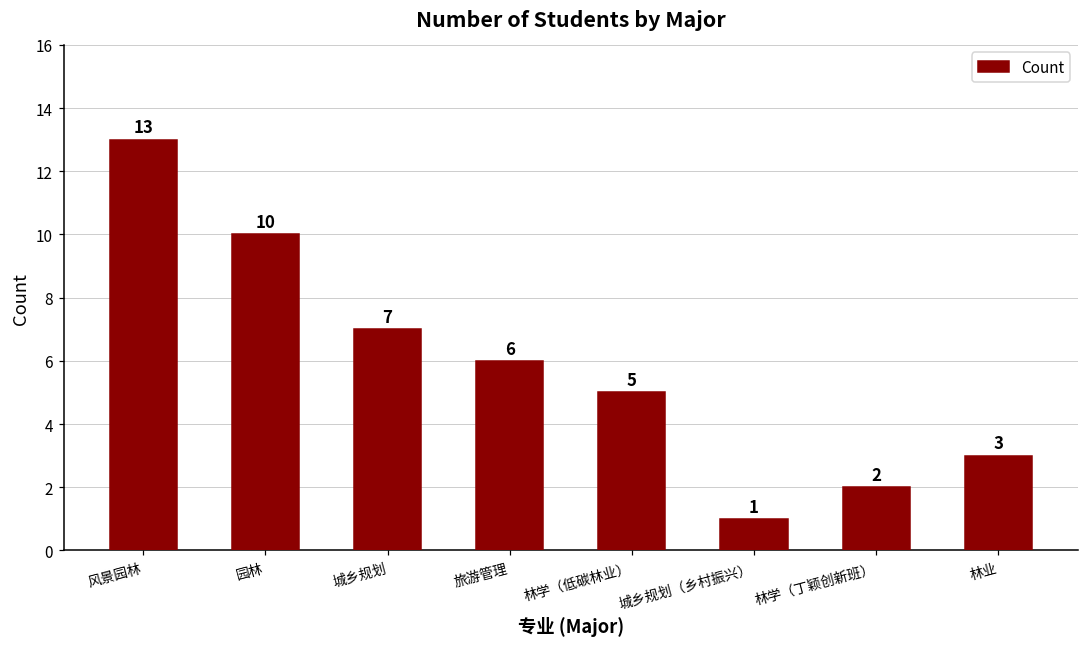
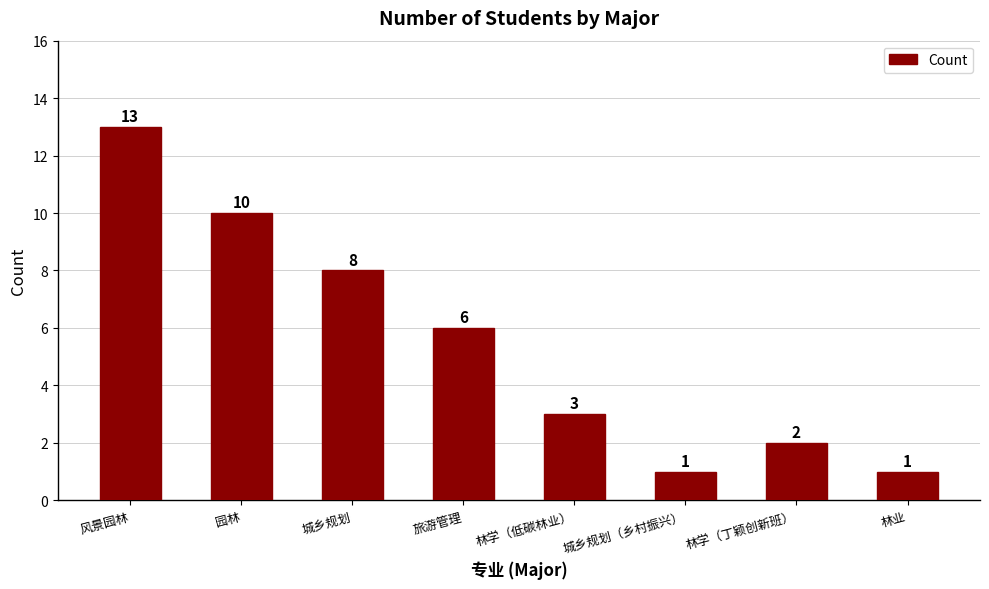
  {
    "风景园林": 13,
    "园林": 10,
-   "城乡规划": 7,
+   "城乡规划": 8,
    "旅游管理": 6,
-   "林学（低碳林业）": 5,
+   "林学（低碳林业）": 3,
    "城乡规划（乡村振兴）": 1,
    "林学（丁颖创新班）": 2,
-   "林业": 3
+   "林业": 1
  }
